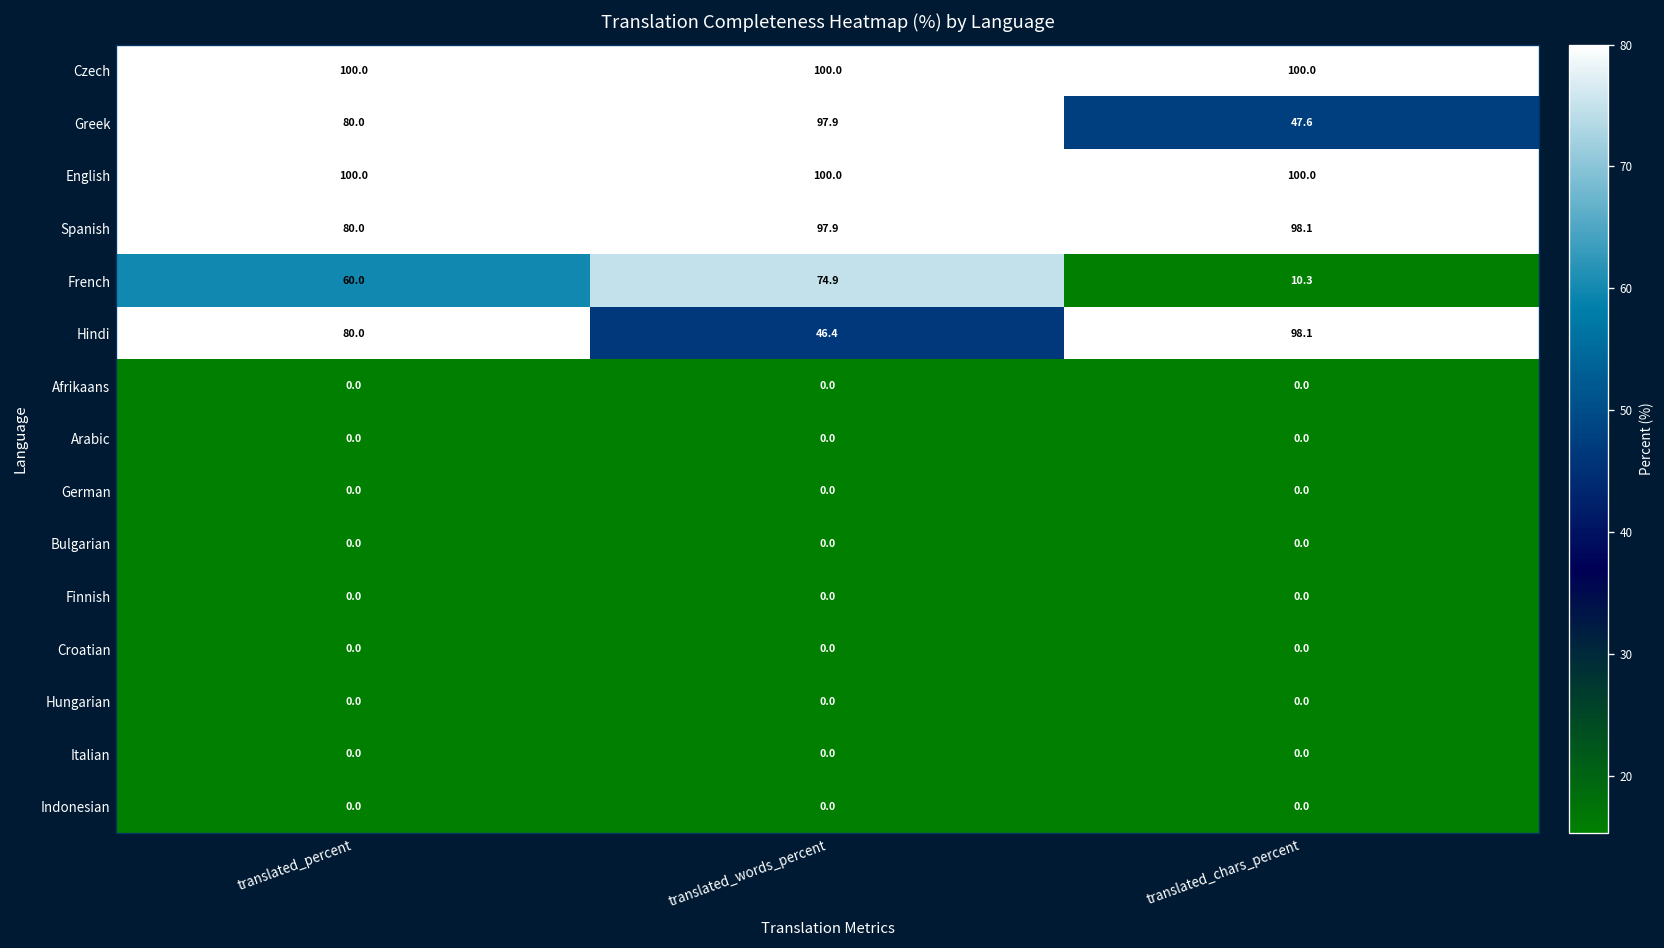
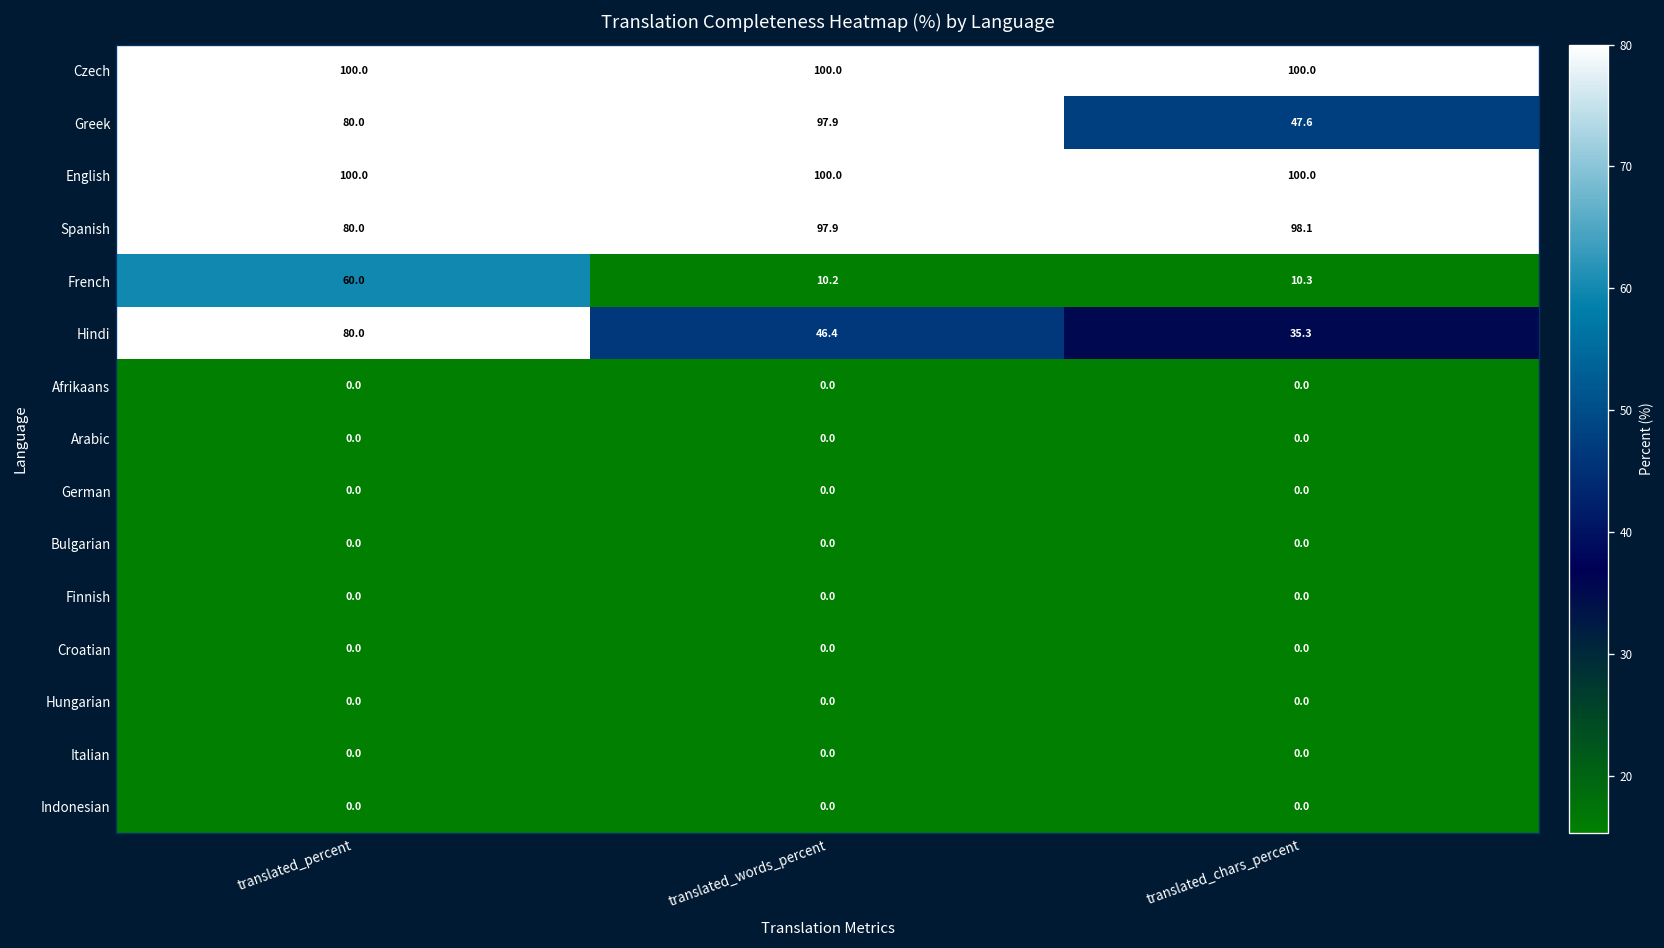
  {
    "Czech": {
      "translated_percent": 100.0,
      "translated_words_percent": 100.0,
      "translated_chars_percent": 100.0
    },
    "Greek": {
      "translated_percent": 80.0,
      "translated_words_percent": 97.9,
      "translated_chars_percent": 47.6
    },
    "English": {
      "translated_percent": 100.0,
      "translated_words_percent": 100.0,
      "translated_chars_percent": 100.0
    },
    "Spanish": {
      "translated_percent": 80.0,
      "translated_words_percent": 97.9,
      "translated_chars_percent": 98.1
    },
    "French": {
      "translated_percent": 60.0,
-     "translated_words_percent": 74.9,
+     "translated_words_percent": 10.2,
      "translated_chars_percent": 10.3
    },
    "Hindi": {
      "translated_percent": 80.0,
      "translated_words_percent": 46.4,
-     "translated_chars_percent": 98.1
+     "translated_chars_percent": 35.3
    },
    "Afrikaans": {
      "translated_percent": 0.0,
      "translated_words_percent": 0.0,
      "translated_chars_percent": 0.0
    },
    "Arabic": {
      "translated_percent": 0.0,
      "translated_words_percent": 0.0,
      "translated_chars_percent": 0.0
    },
    "German": {
      "translated_percent": 0.0,
      "translated_words_percent": 0.0,
      "translated_chars_percent": 0.0
    },
    "Bulgarian": {
      "translated_percent": 0.0,
      "translated_words_percent": 0.0,
      "translated_chars_percent": 0.0
    },
    "Finnish": {
      "translated_percent": 0.0,
      "translated_words_percent": 0.0,
      "translated_chars_percent": 0.0
    },
    "Croatian": {
      "translated_percent": 0.0,
      "translated_words_percent": 0.0,
      "translated_chars_percent": 0.0
    },
    "Hungarian": {
      "translated_percent": 0.0,
      "translated_words_percent": 0.0,
      "translated_chars_percent": 0.0
    },
    "Italian": {
      "translated_percent": 0.0,
      "translated_words_percent": 0.0,
      "translated_chars_percent": 0.0
    },
    "Indonesian": {
      "translated_percent": 0.0,
      "translated_words_percent": 0.0,
      "translated_chars_percent": 0.0
    }
  }
